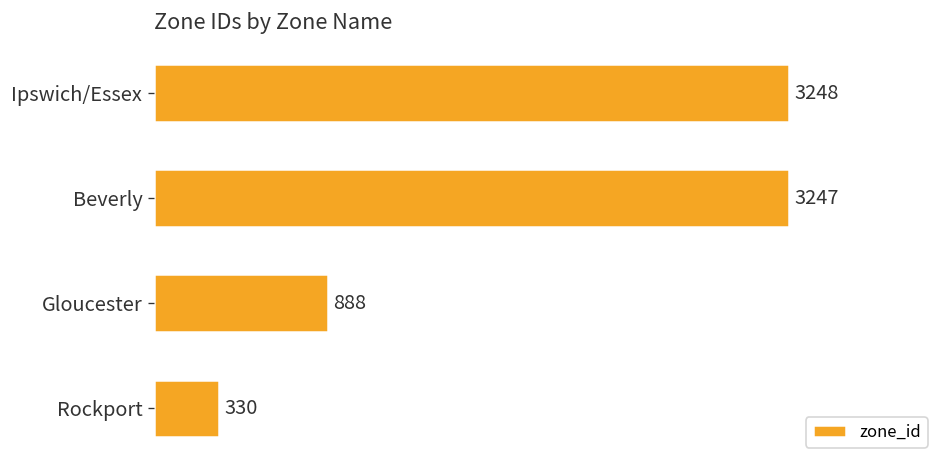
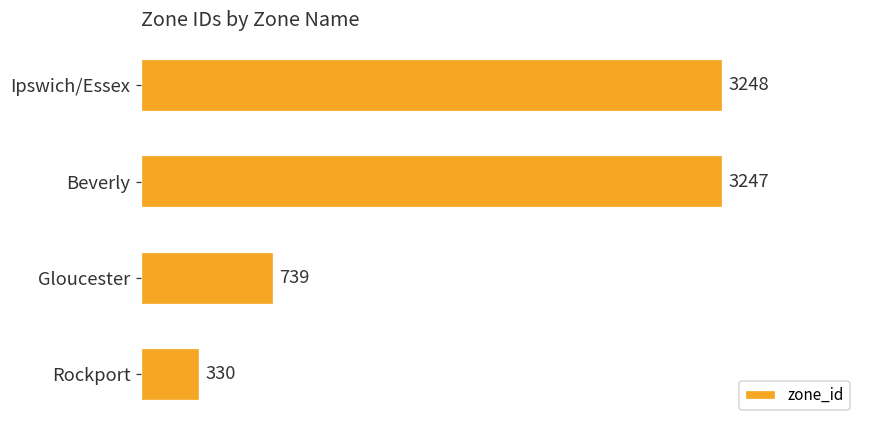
  {
    "Ipswich/Essex": 3248,
    "Beverly": 3247,
-   "Gloucester": 888,
+   "Gloucester": 739,
    "Rockport": 330
  }
